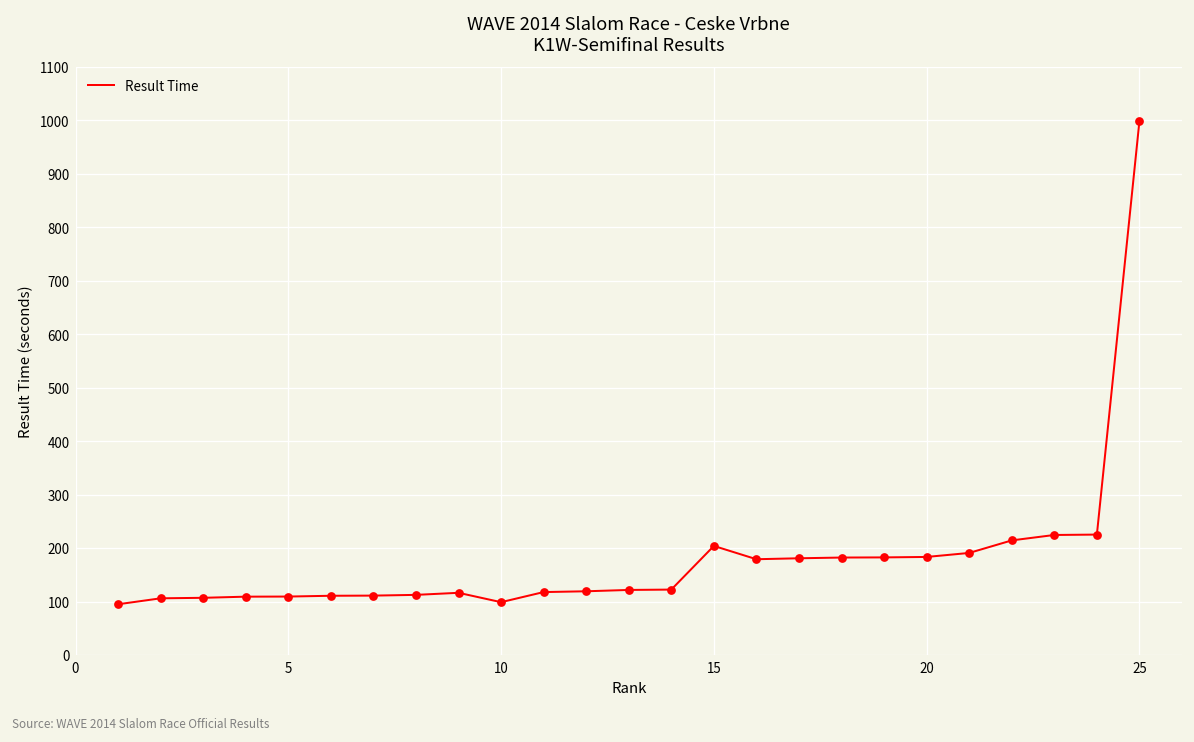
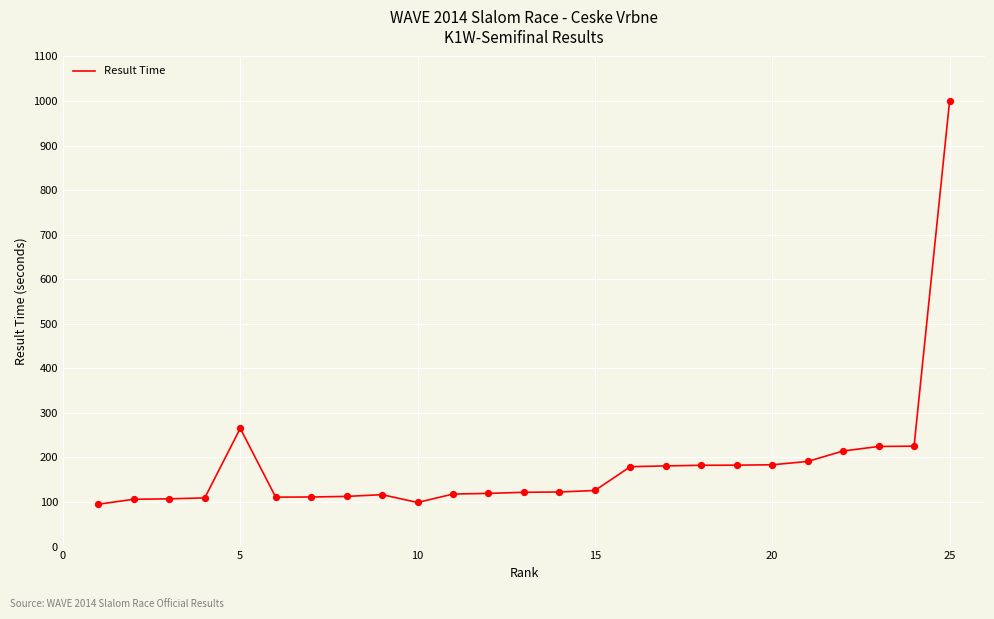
  {
-   "5": 110,
+   "5": 270,
    "10": 100,
-   "15": 200,
+   "15": 130,
    "20": 180,
    "25": 1000
  }
